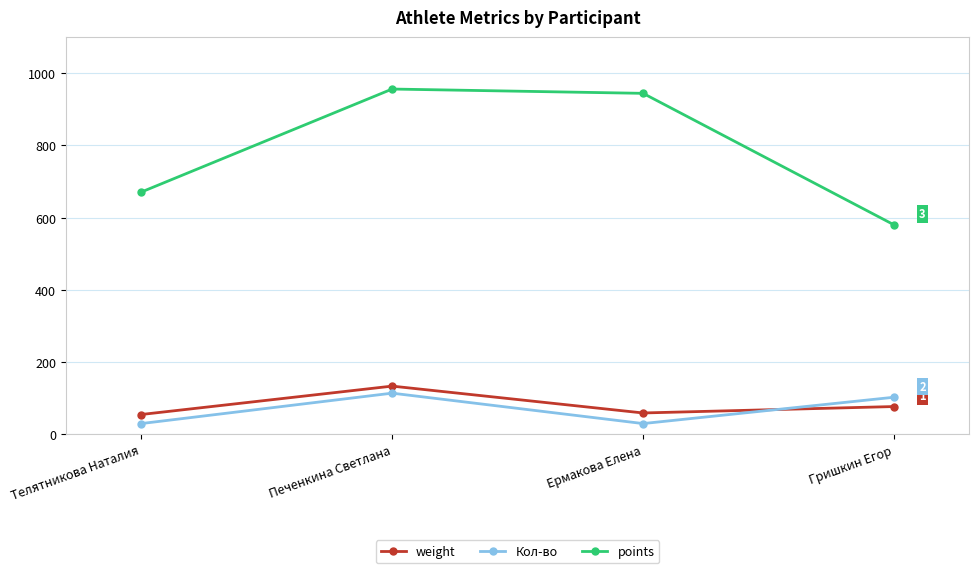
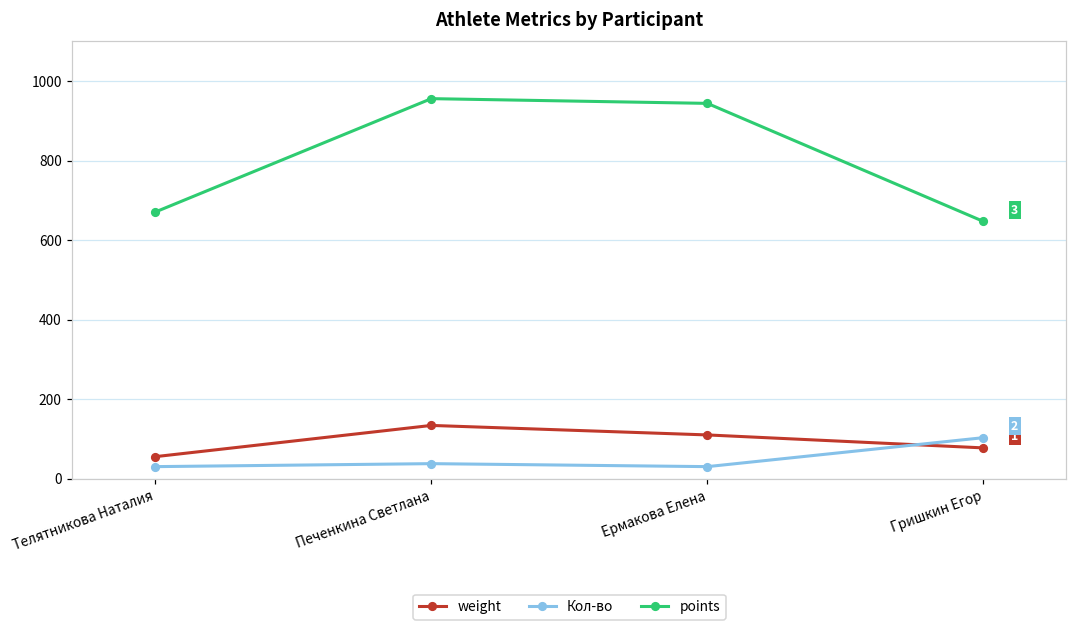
  {
    "weight": {
      "Телятникова Наталия": 60,
      "Печенкина Светлана": 130,
-     "Ермакова Елена": 60,
+     "Ермакова Елена": 110,
      "Гришкин Егор": 80
    },
    "Кол-во": {
      "Телятникова Наталия": 30,
-     "Печенкина Светлана": 110,
+     "Печенкина Светлана": 40,
      "Ермакова Елена": 30,
      "Гришкин Егор": 100
    },
    "points": {
      "Телятникова Наталия": 670,
      "Печенкина Светлана": 960,
      "Ермакова Елена": 940,
-     "Гришкин Егор": 580
+     "Гришкин Егор": 650
    }
  }
